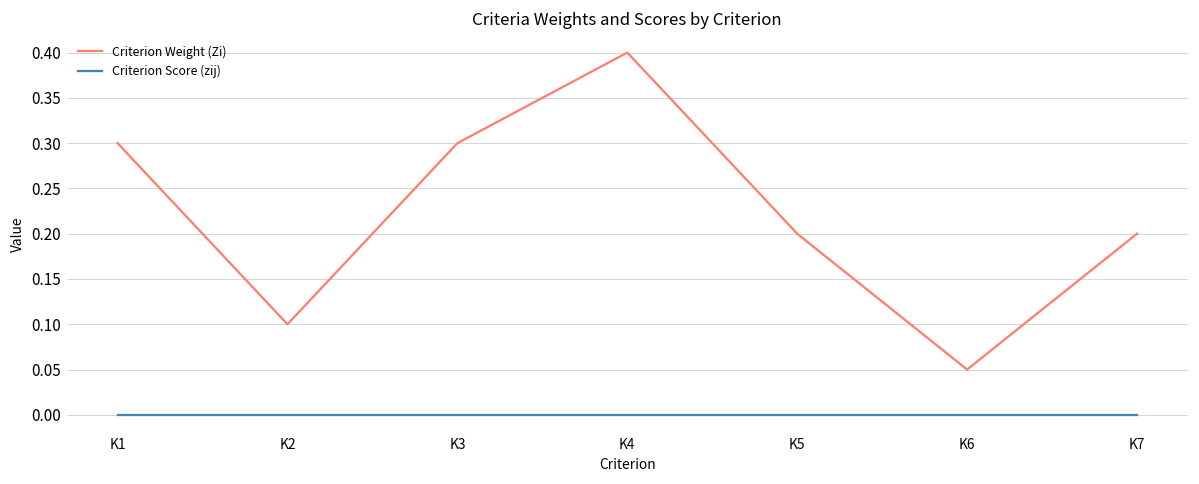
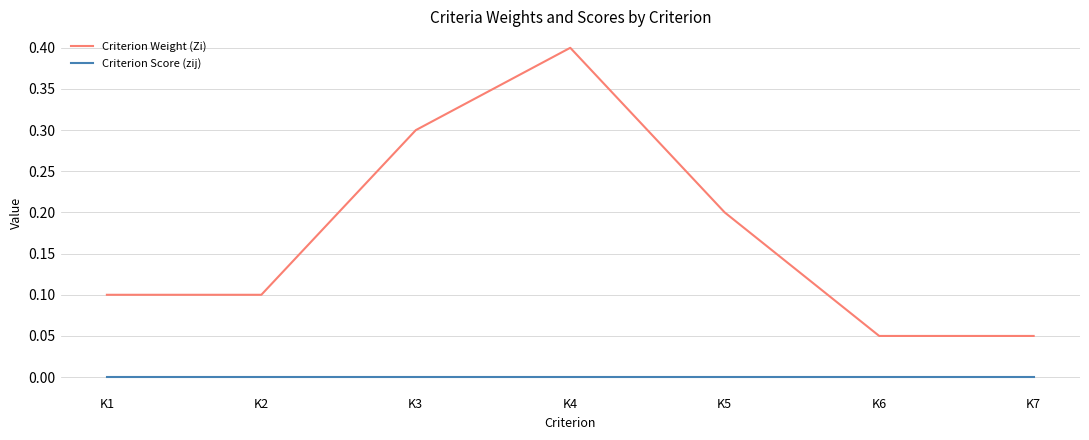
  {
    "Criterion Weight (Zi)": {
-     "K1": 0.3,
+     "K1": 0.1,
      "K2": 0.10,
      "K3": 0.30,
      "K4": 0.40,
      "K5": 0.20,
      "K6": 0.05,
-     "K7": 0.20
+     "K7": 0.05
    },
    "Criterion Score (zij)": {
      "K1": 0.00,
      "K2": 0.00,
      "K3": 0.00,
      "K4": 0.00,
      "K5": 0.00,
      "K6": 0.00,
      "K7": 0.00
    }
  }
